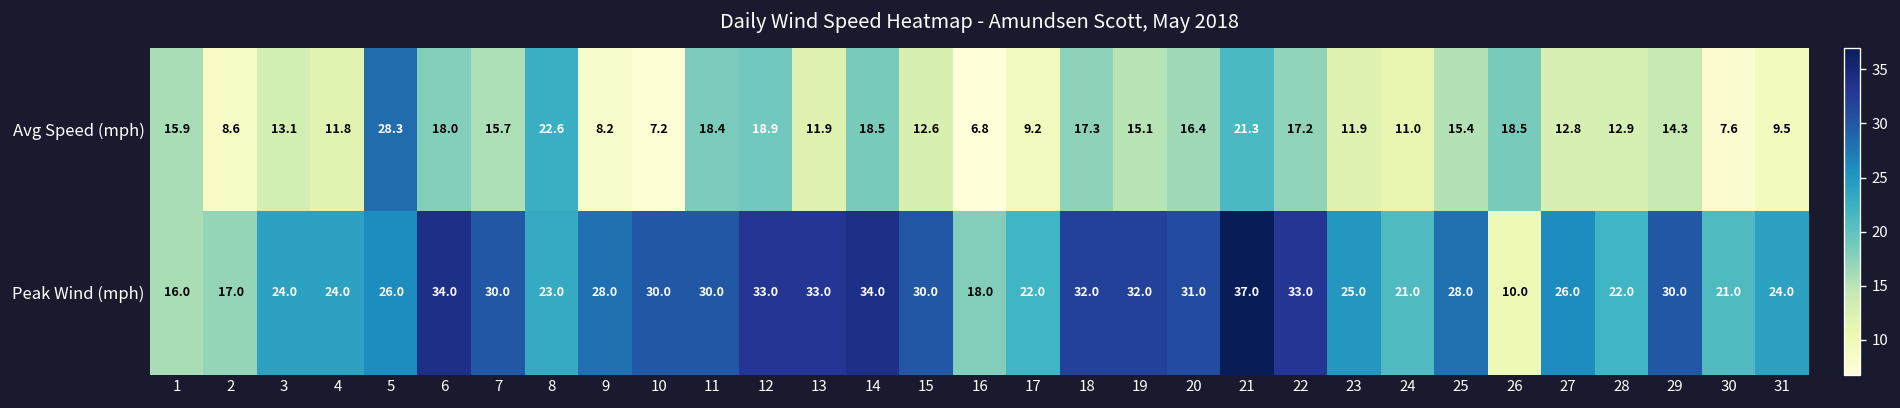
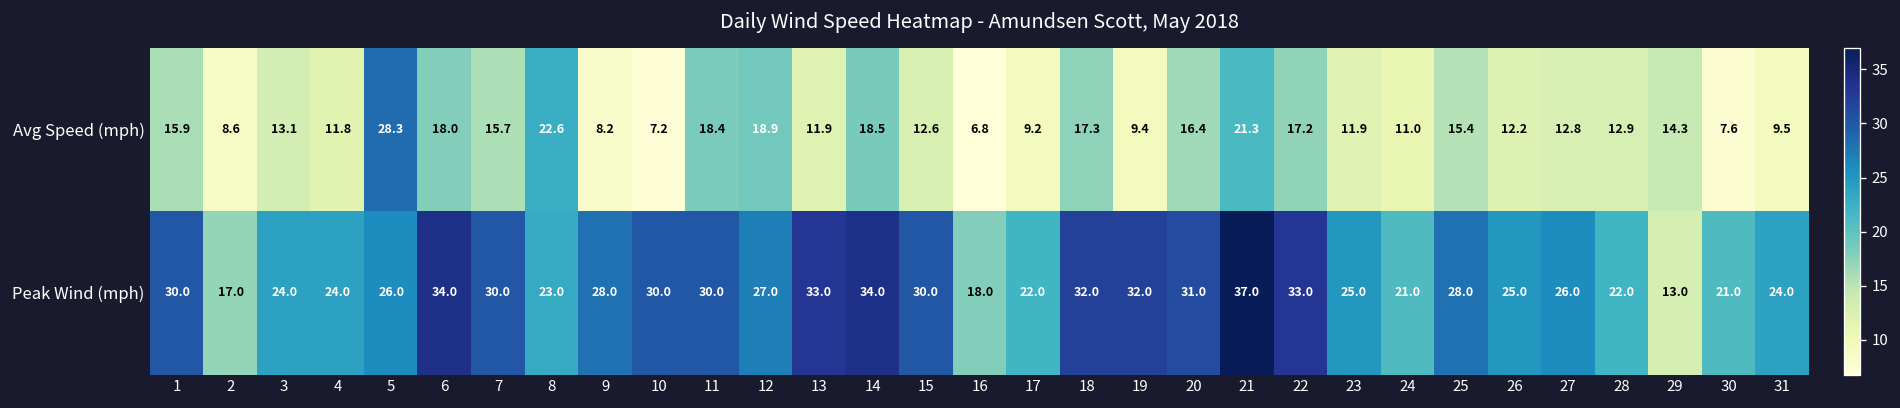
  {
    "Avg Speed (mph)": {
      "1": 15.9,
      "2": 8.6,
      "3": 13.1,
      "4": 11.8,
      "5": 28.3,
      "6": 18.0,
      "7": 15.7,
      "8": 22.6,
      "9": 8.2,
      "10": 7.2,
      "11": 18.4,
      "12": 18.9,
      "13": 11.9,
      "14": 18.5,
      "15": 12.6,
      "16": 6.8,
      "17": 9.2,
      "18": 17.3,
-     "19": 15.1,
+     "19": 9.4,
      "20": 16.4,
      "21": 21.3,
      "22": 17.2,
      "23": 11.9,
      "24": 11.0,
      "25": 15.4,
-     "26": 18.5,
+     "26": 12.2,
      "27": 12.8,
      "28": 12.9,
      "29": 14.3,
      "30": 7.6,
      "31": 9.5
    },
    "Peak Wind (mph)": {
-     "1": 16.0,
+     "1": 30.0,
      "2": 17.0,
      "3": 24.0,
      "4": 24.0,
      "5": 26.0,
      "6": 34.0,
      "7": 30.0,
      "8": 23.0,
      "9": 28.0,
      "10": 30.0,
      "11": 30.0,
-     "12": 33.0,
+     "12": 27.0,
      "13": 33.0,
      "14": 34.0,
      "15": 30.0,
      "16": 18.0,
      "17": 22.0,
      "18": 32.0,
      "19": 32.0,
      "20": 31.0,
      "21": 37.0,
      "22": 33.0,
      "23": 25.0,
      "24": 21.0,
      "25": 28.0,
-     "26": 10.0,
+     "26": 25.0,
      "27": 26.0,
      "28": 22.0,
-     "29": 30.0,
+     "29": 13.0,
      "30": 21.0,
      "31": 24.0
    }
  }
